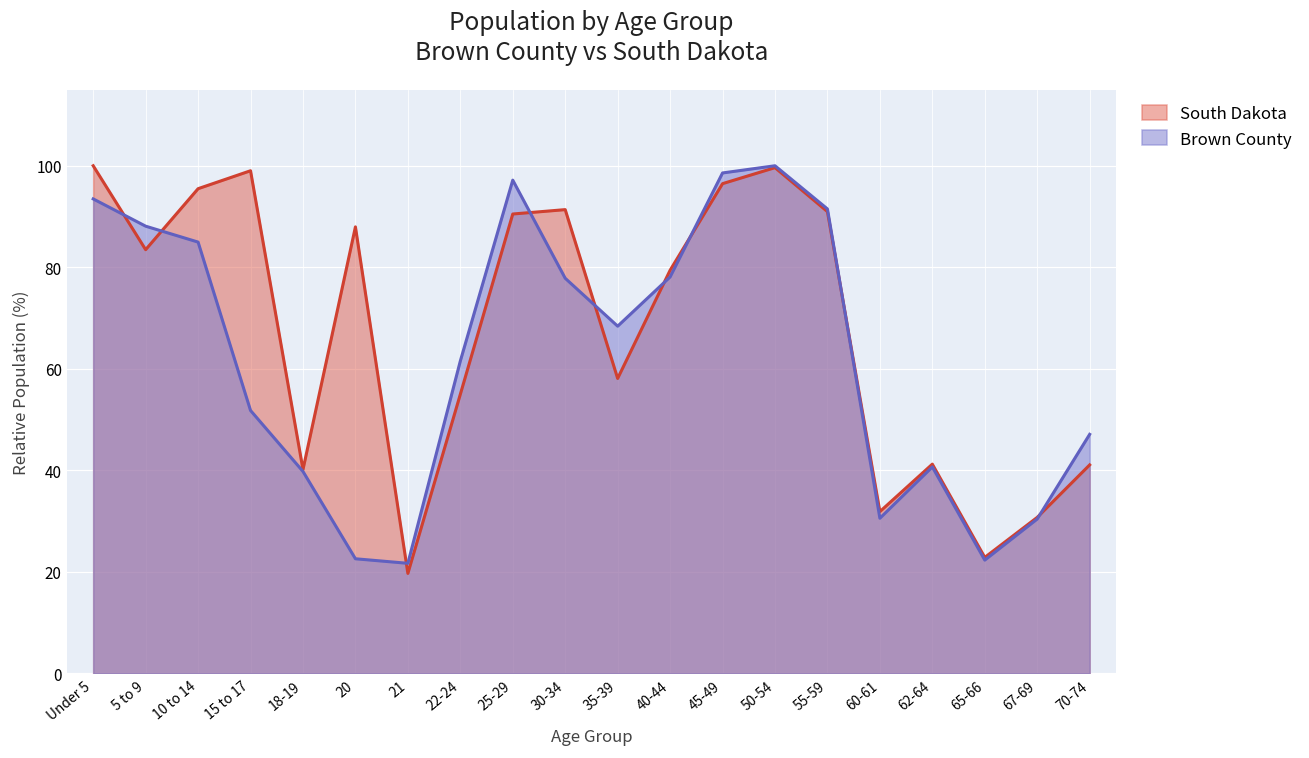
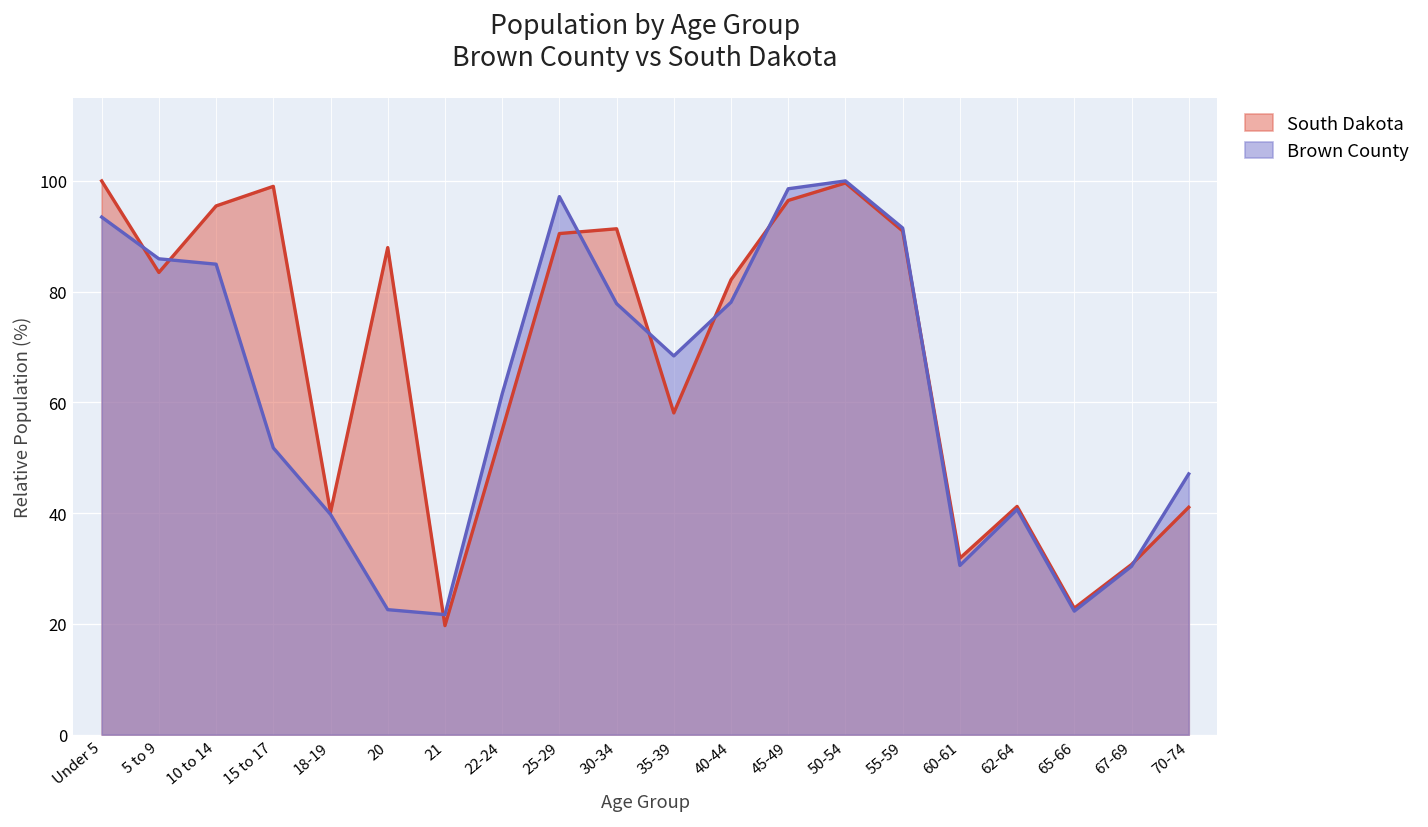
  {
    "South Dakota": {
      "Under 5": 100,
      "5 to 9": 83,
      "10 to 14": 95,
      "15 to 17": 99,
      "20": 88,
      "21": 20,
      "22-24": 55,
      "25-29": 90,
      "30-34": 91,
      "35-39": 58,
-     "40-44": 79,
+     "40-44": 82,
      "45-49": 96,
      "60-61": 32,
      "70-74": 41
    },
    "Brown County": {
      "Under 5": 93,
-     "5 to 9": 88,
+     "5 to 9": 86,
      "10 to 14": 85,
      "15 to 17": 52,
      "20": 23,
      "21": 22,
      "22-24": 62,
      "25-29": 97,
      "30-34": 78,
      "35-39": 68,
      "40-44": 78,
      "45-49": 99,
      "60-61": 31,
      "70-74": 47
    }
  }
